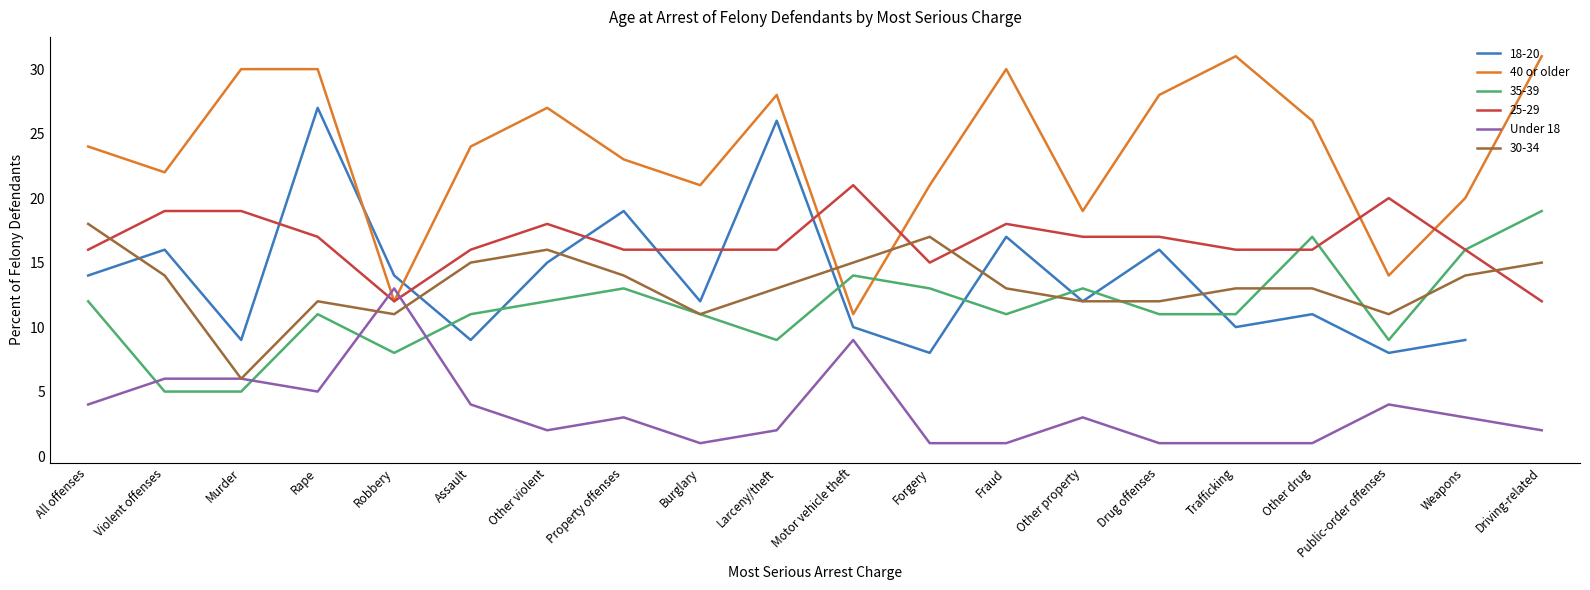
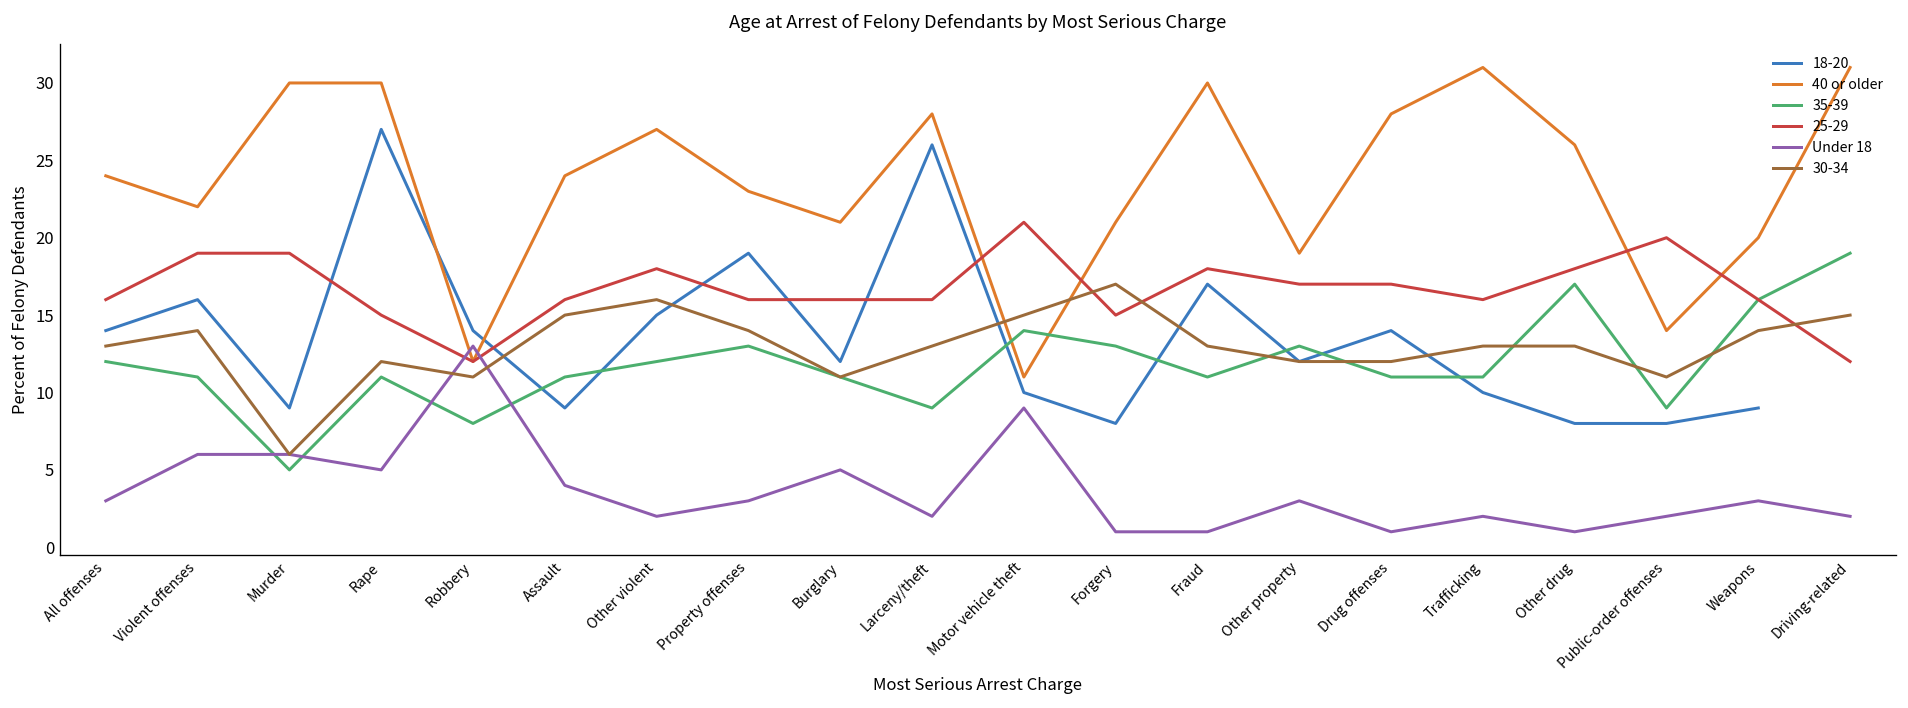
  {
    "18-20": {
      "All offenses": 14,
      "Violent offenses": 16,
      "Murder": 9,
      "Rape": 27,
      "Robbery": 14,
      "Assault": 9,
      "Other violent": 15,
      "Property offenses": 19,
      "Burglary": 12,
      "Larceny/theft": 26,
      "Motor vehicle theft": 10,
      "Forgery": 8,
      "Fraud": 17,
-     "Drug offenses": 16,
+     "Drug offenses": 14,
      "Trafficking": 10,
-     "Other drug": 11,
+     "Other drug": 8,
      "Public-order offenses": 8,
      "Weapons": 9
    },
    "40 or older": {
      "All offenses": 24,
      "Violent offenses": 22,
      "Murder": 30,
      "Rape": 30,
      "Assault": 24,
      "Other violent": 27,
      "Property offenses": 23,
      "Burglary": 21,
      "Larceny/theft": 28,
      "Motor vehicle theft": 11,
      "Forgery": 21,
      "Fraud": 30,
      "Other property": 19,
      "Drug offenses": 28,
      "Trafficking": 31,
      "Other drug": 26,
      "Public-order offenses": 14,
      "Weapons": 20,
      "Driving-related": 31
    },
    "35-39": {
      "All offenses": 12,
-     "Violent offenses": 5,
+     "Violent offenses": 11,
      "Murder": 5,
      "Rape": 11,
      "Robbery": 8,
      "Assault": 11,
      "Other violent": 12,
      "Property offenses": 13,
      "Larceny/theft": 9,
      "Motor vehicle theft": 14,
      "Forgery": 13,
      "Fraud": 11,
      "Other property": 13,
      "Drug offenses": 11,
      "Trafficking": 11,
      "Other drug": 17,
      "Public-order offenses": 9,
      "Driving-related": 19
    },
    "25-29": {
      "All offenses": 16,
      "Violent offenses": 19,
      "Murder": 19,
-     "Rape": 17,
+     "Rape": 15,
      "Assault": 16,
      "Other violent": 18,
      "Property offenses": 16,
      "Burglary": 16,
      "Larceny/theft": 16,
      "Motor vehicle theft": 21,
      "Forgery": 15,
      "Fraud": 18,
      "Other property": 17,
      "Drug offenses": 17,
      "Trafficking": 16,
-     "Other drug": 16,
+     "Other drug": 18,
      "Public-order offenses": 20,
      "Driving-related": 12
    },
    "Under 18": {
-     "All offenses": 4,
+     "All offenses": 3,
      "Violent offenses": 6,
      "Rape": 5,
      "Robbery": 13,
      "Assault": 4,
      "Other violent": 2,
      "Property offenses": 3,
-     "Burglary": 1,
+     "Burglary": 5,
      "Larceny/theft": 2,
      "Motor vehicle theft": 9,
      "Forgery": 1,
      "Fraud": 1,
      "Other property": 3,
      "Drug offenses": 1,
-     "Trafficking": 1,
+     "Trafficking": 2,
      "Other drug": 1,
-     "Public-order offenses": 4,
+     "Public-order offenses": 2,
      "Weapons": 3,
      "Driving-related": 2
    },
    "30-34": {
-     "All offenses": 18,
+     "All offenses": 13,
      "Violent offenses": 14,
      "Rape": 12,
      "Robbery": 11,
      "Assault": 15,
      "Other violent": 16,
      "Property offenses": 14,
      "Larceny/theft": 13,
      "Motor vehicle theft": 15,
      "Forgery": 17,
      "Fraud": 13,
      "Drug offenses": 12,
      "Trafficking": 13,
      "Other drug": 13,
      "Public-order offenses": 11,
      "Weapons": 14,
      "Driving-related": 15
    }
  }
